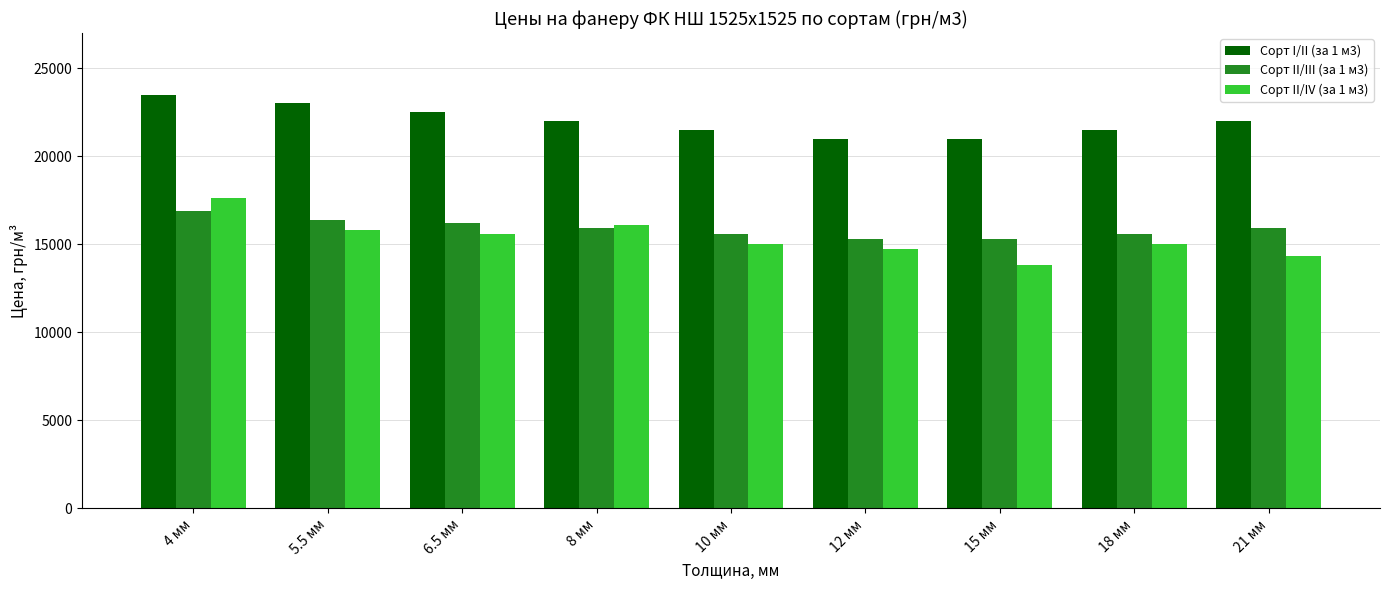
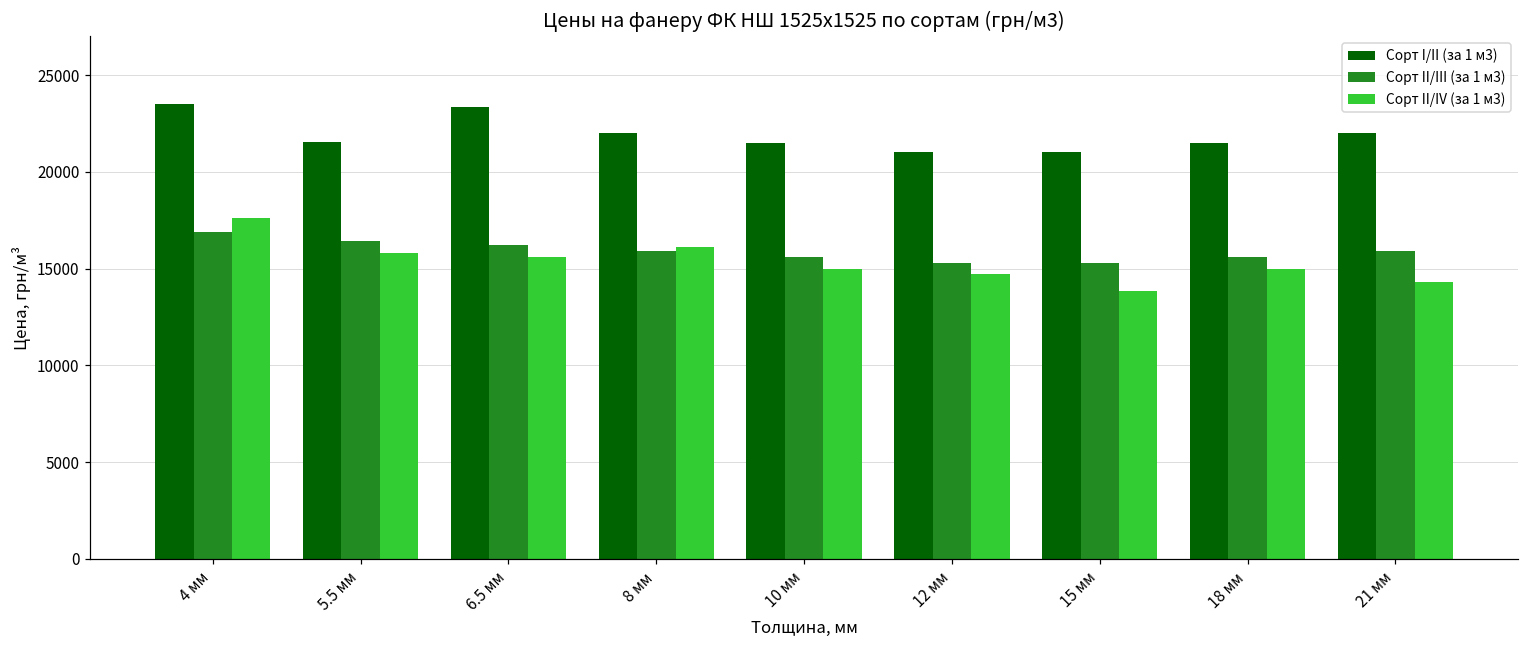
  {
    "Сорт I/II (за 1 м3)": {
      "4 мм": 23500,
-     "5.5 мм": 23000,
-     "6.5 мм": 22500,
+     "5.5 мм": 21500,
+     "6.5 мм": 23400,
      "8 мм": 22000,
      "10 мм": 21500,
      "12 мм": 21000,
      "15 мм": 21000,
      "18 мм": 21500,
      "21 мм": 22000
    },
    "Сорт II/III (за 1 м3)": {
      "4 мм": 16900,
      "5.5 мм": 16400,
      "6.5 мм": 16200,
      "8 мм": 15900,
      "10 мм": 15600,
      "12 мм": 15300,
      "15 мм": 15300,
      "18 мм": 15600,
      "21 мм": 15900
    },
    "Сорт II/IV (за 1 м3)": {
      "4 мм": 17600,
      "5.5 мм": 15800,
      "6.5 мм": 15600,
      "8 мм": 16100,
      "10 мм": 15000,
      "12 мм": 14700,
      "15 мм": 13800,
      "18 мм": 15000,
      "21 мм": 14300
    }
  }
